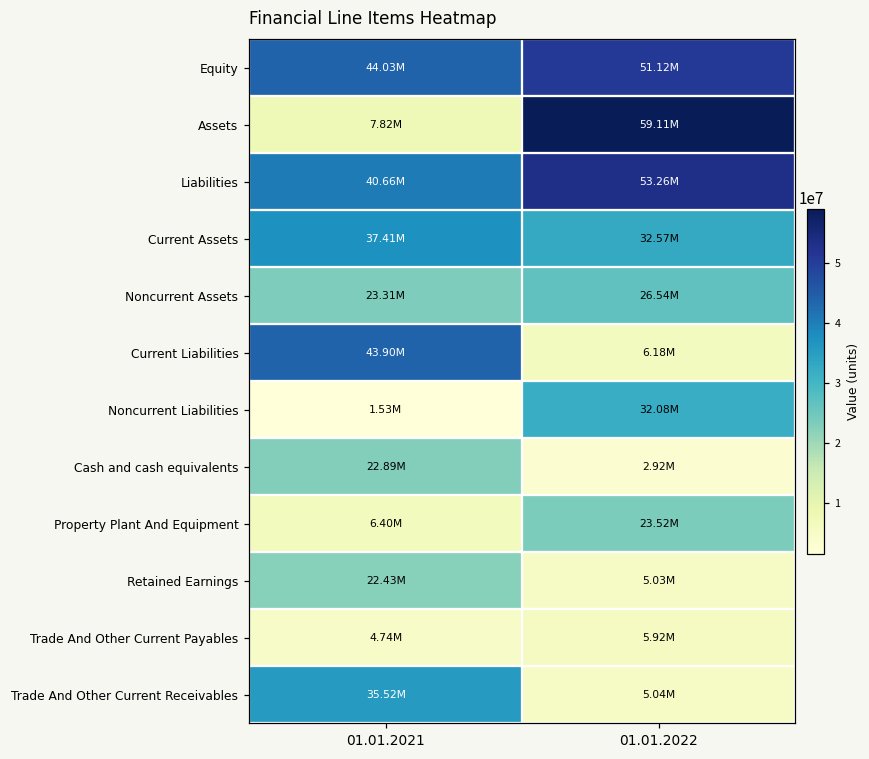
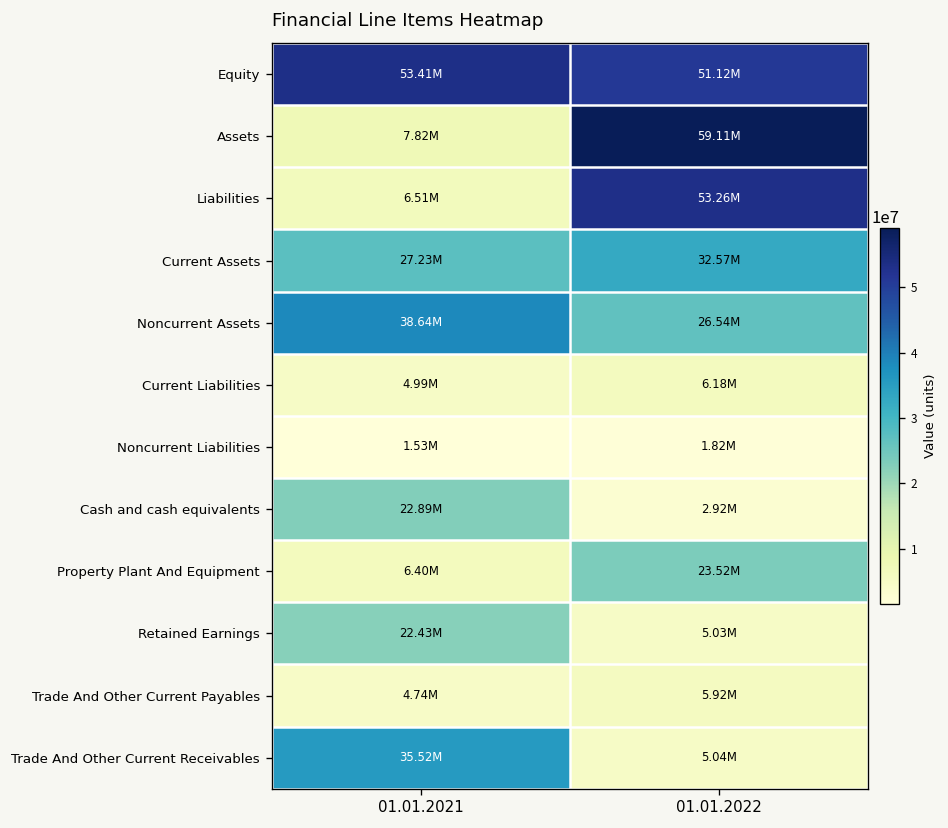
  {
    "Equity": {
-     "01.01.2021": "44.03M",
+     "01.01.2021": "53.41M",
      "01.01.2022": "51.12M"
    },
    "Assets": {
      "01.01.2021": "7.82M",
      "01.01.2022": "59.11M"
    },
    "Liabilities": {
-     "01.01.2021": "40.66M",
+     "01.01.2021": "6.51M",
      "01.01.2022": "53.26M"
    },
    "Current Assets": {
-     "01.01.2021": "37.41M",
+     "01.01.2021": "27.23M",
      "01.01.2022": "32.57M"
    },
    "Noncurrent Assets": {
-     "01.01.2021": "23.31M",
+     "01.01.2021": "38.64M",
      "01.01.2022": "26.54M"
    },
    "Current Liabilities": {
-     "01.01.2021": "43.90M",
+     "01.01.2021": "4.99M",
      "01.01.2022": "6.18M"
    },
    "Noncurrent Liabilities": {
      "01.01.2021": "1.53M",
-     "01.01.2022": "32.08M"
+     "01.01.2022": "1.82M"
    },
    "Cash and cash equivalents": {
      "01.01.2021": "22.89M",
      "01.01.2022": "2.92M"
    },
    "Property Plant And Equipment": {
      "01.01.2021": "6.40M",
      "01.01.2022": "23.52M"
    },
    "Retained Earnings": {
      "01.01.2021": "22.43M",
      "01.01.2022": "5.03M"
    },
    "Trade And Other Current Payables": {
      "01.01.2021": "4.74M",
      "01.01.2022": "5.92M"
    },
    "Trade And Other Current Receivables": {
      "01.01.2021": "35.52M",
      "01.01.2022": "5.04M"
    }
  }
